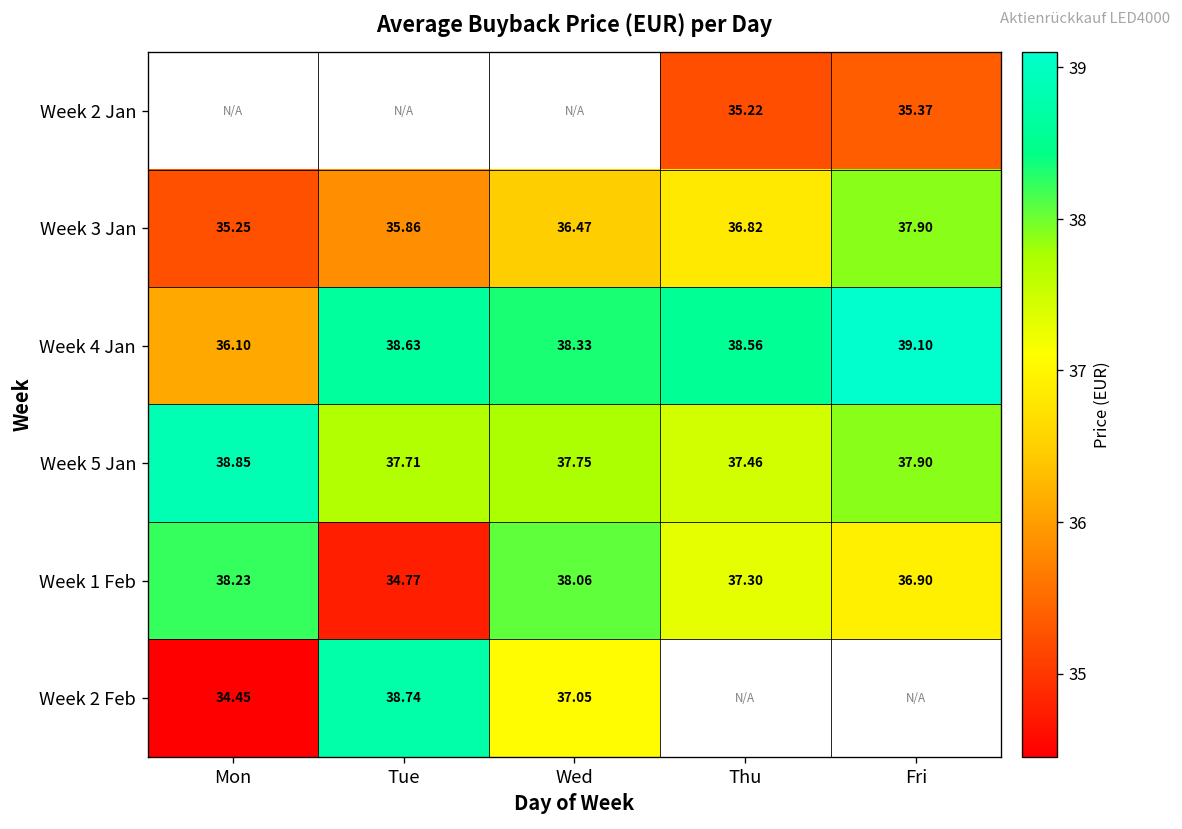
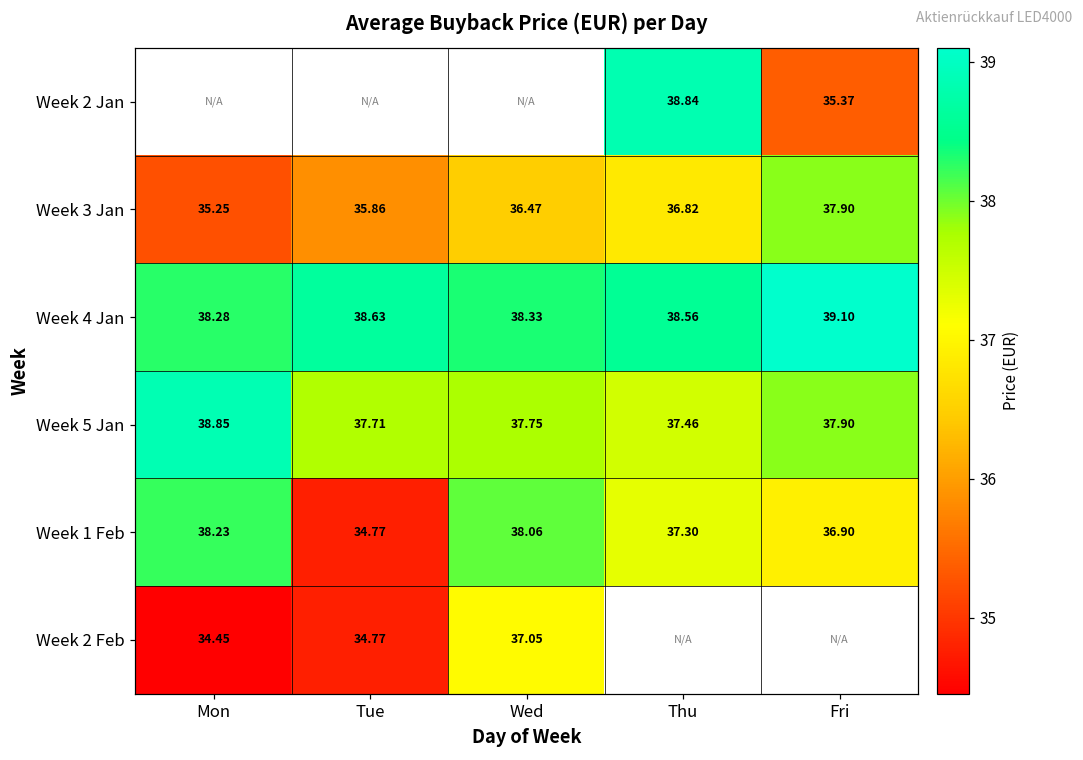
  {
    "Week 2 Jan": {
-     "Thu": 35.22,
+     "Thu": 38.84,
      "Fri": 35.37
    },
    "Week 3 Jan": {
      "Mon": 35.25,
      "Tue": 35.86,
      "Wed": 36.47,
      "Thu": 36.82,
      "Fri": 37.90
    },
    "Week 4 Jan": {
-     "Mon": 36.10,
+     "Mon": 38.28,
      "Tue": 38.63,
      "Wed": 38.33,
      "Thu": 38.56,
      "Fri": 39.10
    },
    "Week 5 Jan": {
      "Mon": 38.85,
      "Tue": 37.71,
      "Wed": 37.75,
      "Thu": 37.46,
      "Fri": 37.90
    },
    "Week 1 Feb": {
      "Mon": 38.23,
      "Tue": 34.77,
      "Wed": 38.06,
      "Thu": 37.30,
      "Fri": 36.90
    },
    "Week 2 Feb": {
      "Mon": 34.45,
-     "Tue": 38.74,
+     "Tue": 34.77,
      "Wed": 37.05
    }
  }
